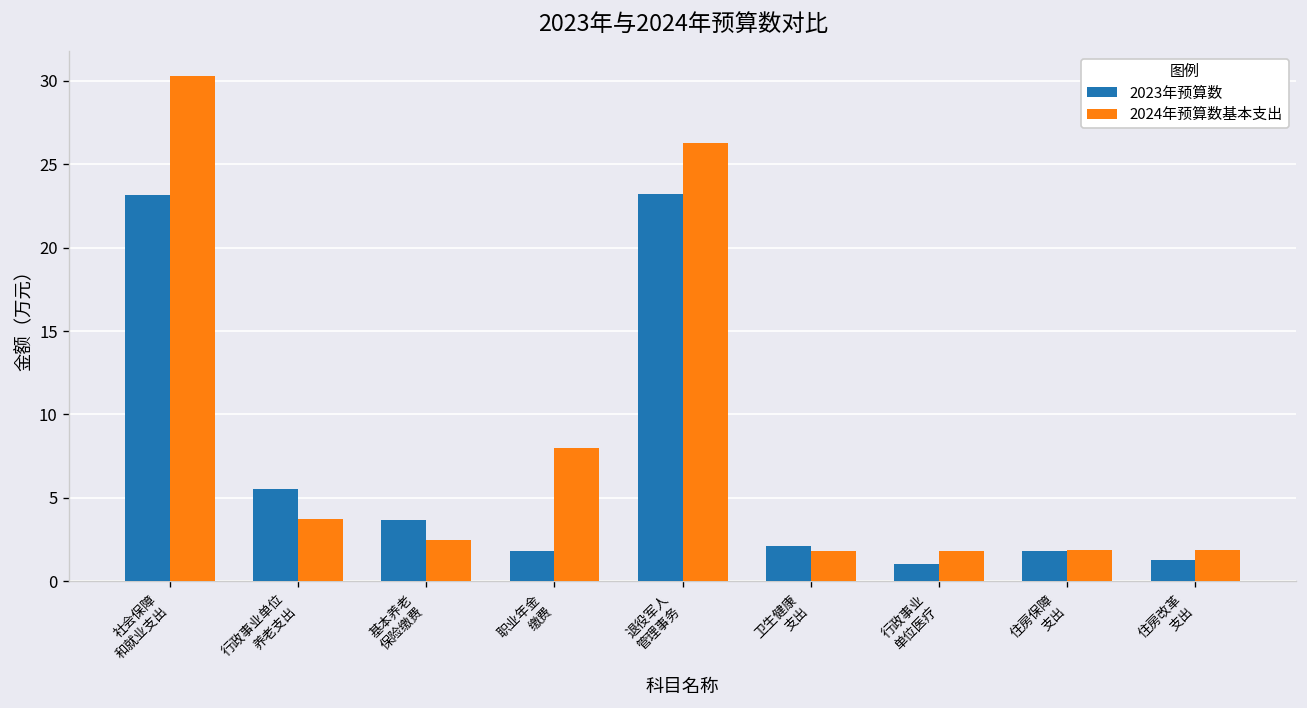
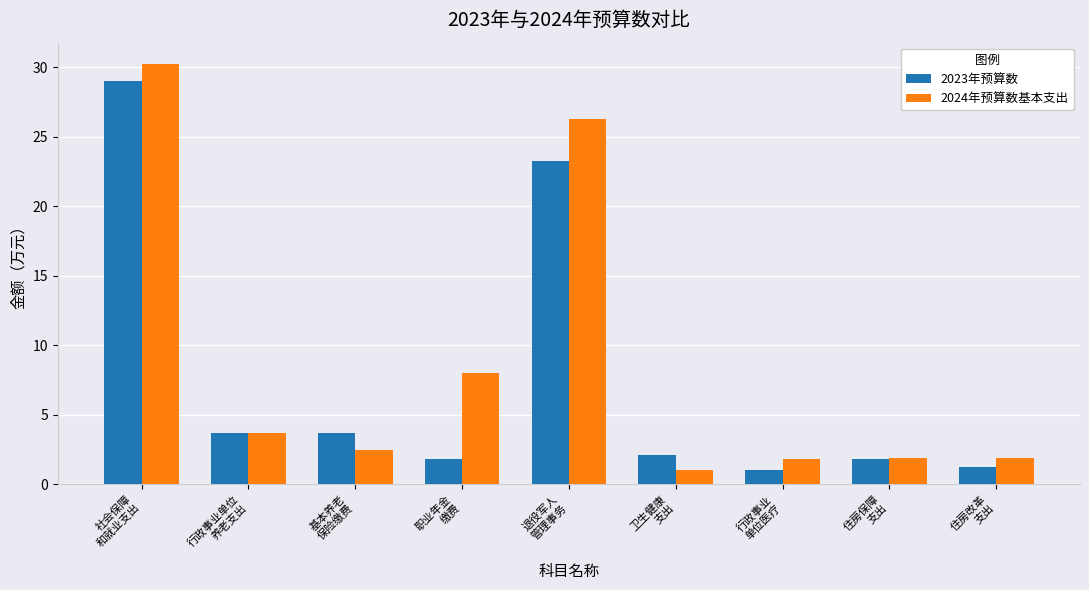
  {
    "2023年预算数": {
-     "社会保障 和就业支出": 23.1,
-     "行政事业单位 养老支出": 5.5,
+     "社会保障 和就业支出": 29.0,
+     "行政事业单位 养老支出": 3.7,
      "基本养老 保险缴费": 3.7,
      "职业年金 缴费": 1.8,
      "退役军人 管理事务": 23.3,
      "卫生健康 支出": 2.1,
      "行政事业 单位医疗": 1.1,
      "住房保障 支出": 1.8,
      "住房改革 支出": 1.3
    },
    "2024年预算数基本支出": {
      "社会保障 和就业支出": 30.3,
      "行政事业单位 养老支出": 3.7,
      "基本养老 保险缴费": 2.5,
      "职业年金 缴费": 8.0,
      "退役军人 管理事务": 26.3,
-     "卫生健康 支出": 1.8,
+     "卫生健康 支出": 1.0,
      "行政事业 单位医疗": 1.8,
      "住房保障 支出": 1.9,
      "住房改革 支出": 1.9
    }
  }
